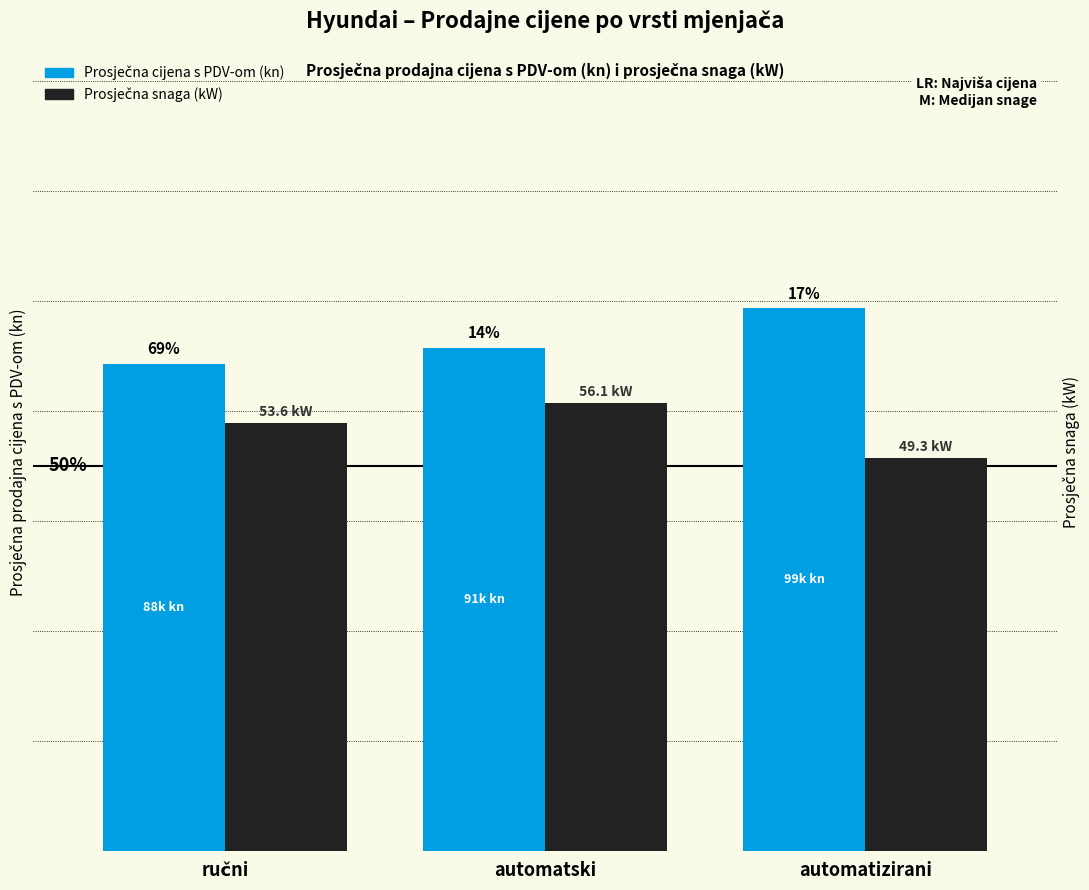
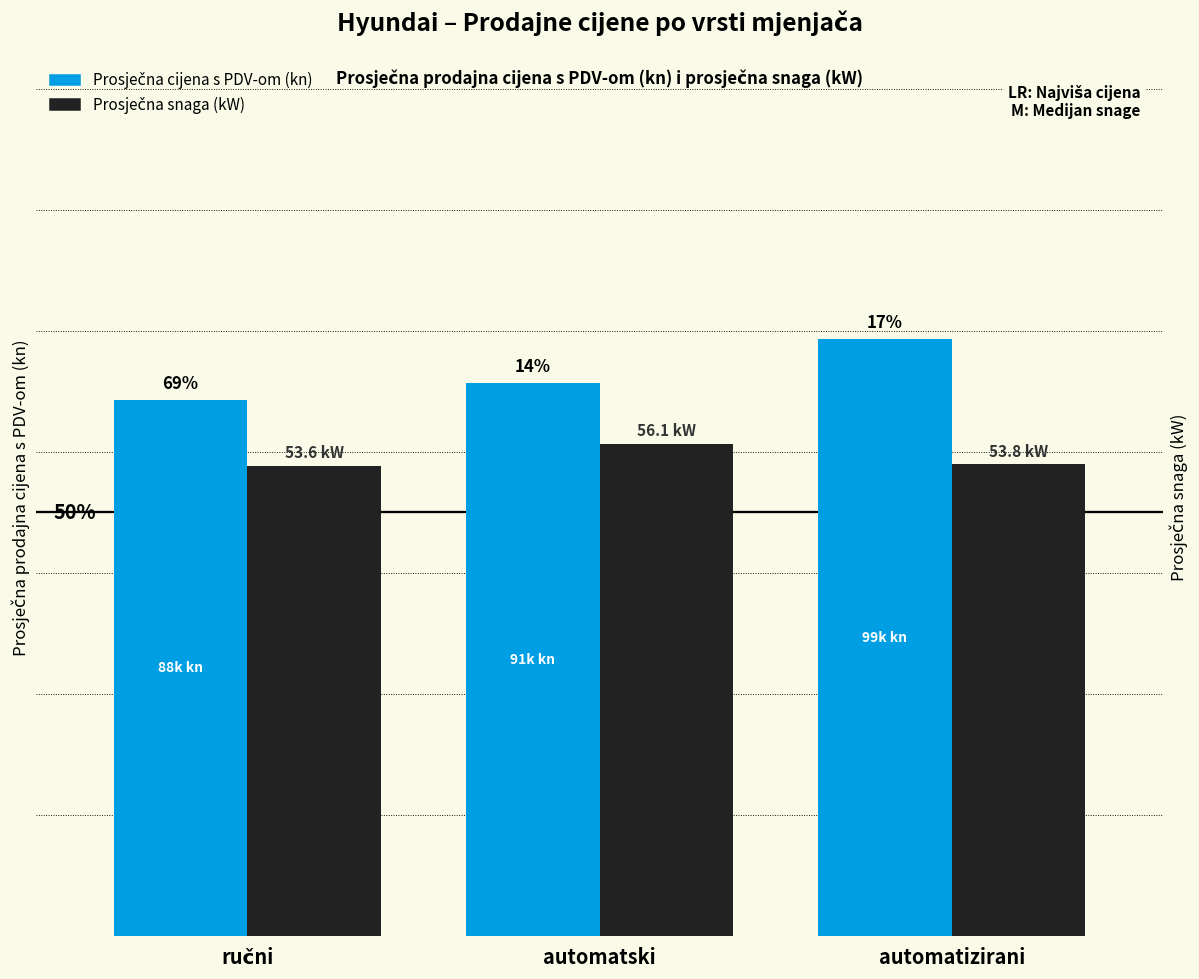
  {
    "Prosječna cijena s PDV-om (kn)": {
      "ručni": "88k",
      "automatski": "91k",
      "automatizirani": "99k"
    },
    "Prosječna snaga (kW)": {
      "ručni": "53.6",
      "automatski": "56.1",
-     "automatizirani": "49.3"
+     "automatizirani": "53.8"
    }
  }
